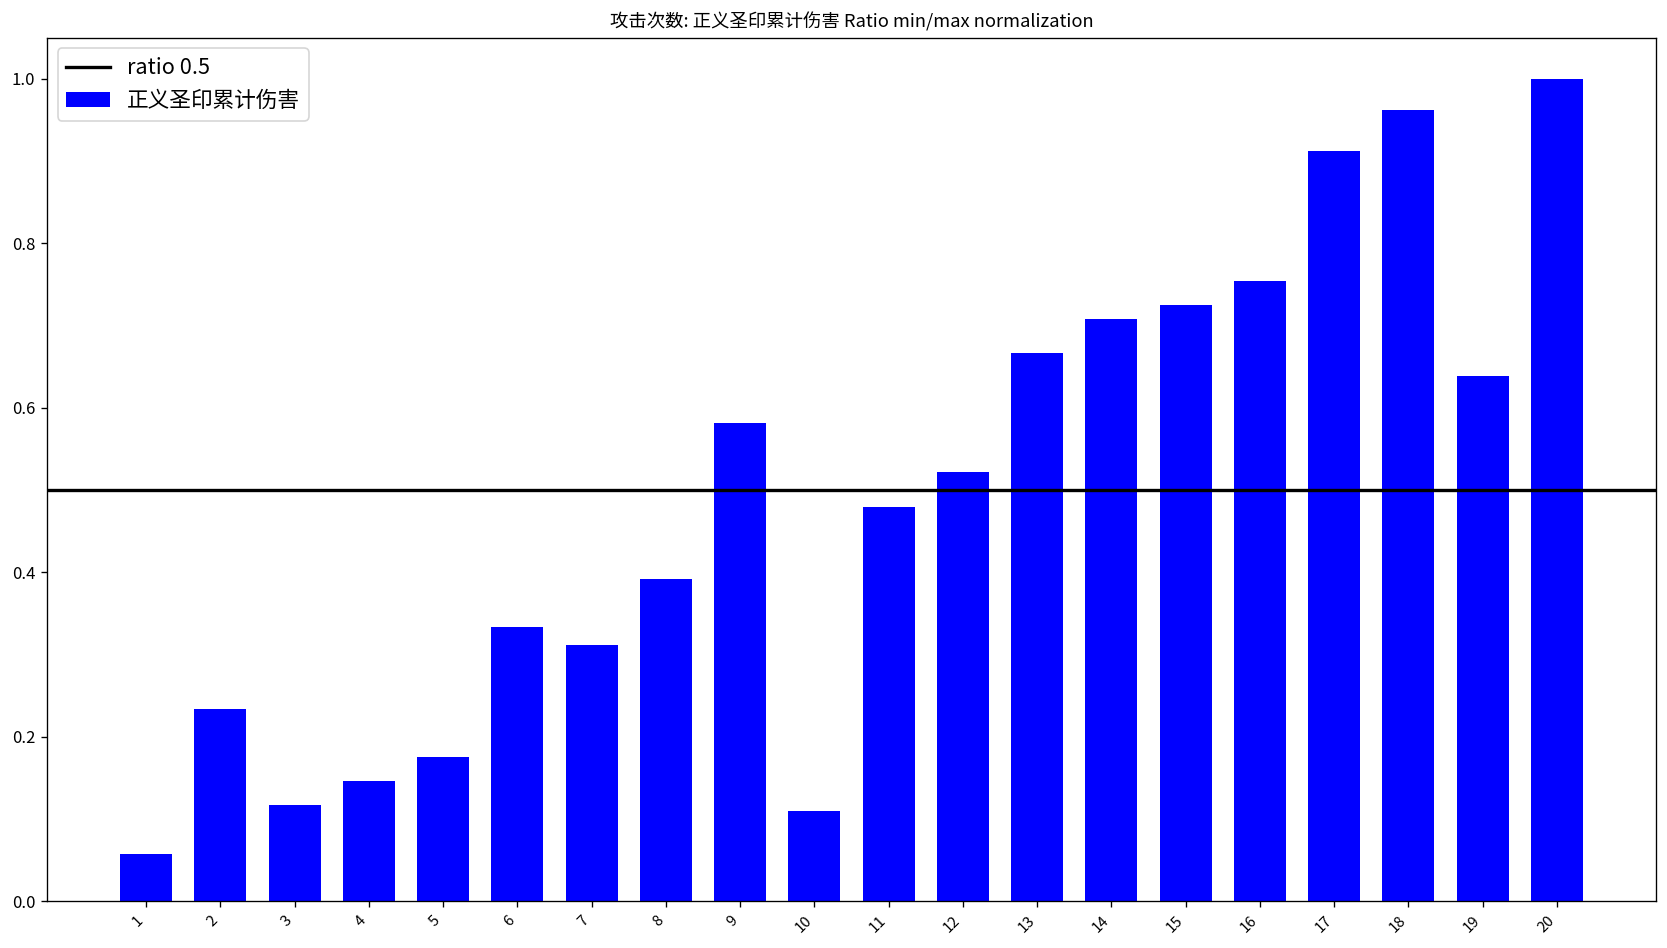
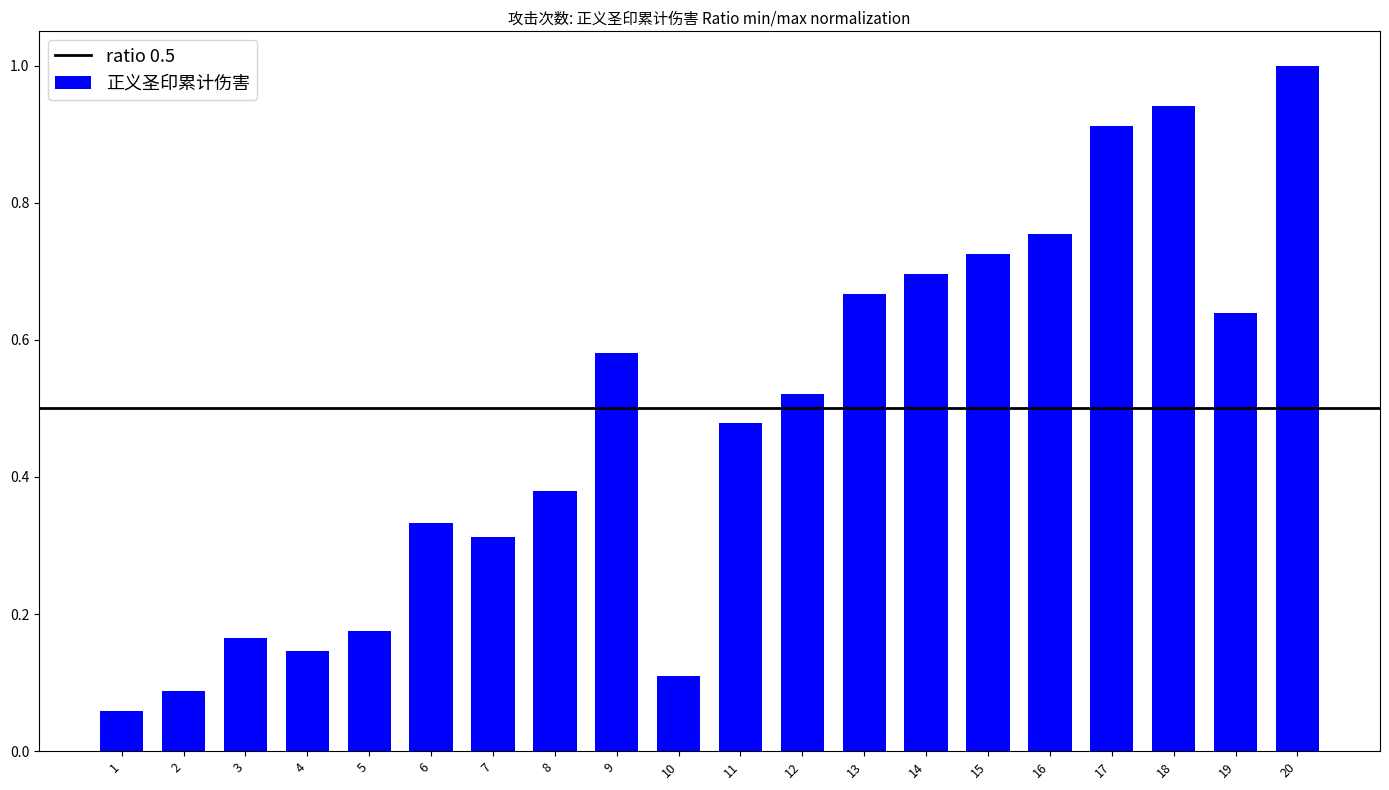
  {
    "1": 0.06,
-   "2": 0.23,
-   "3": 0.12,
+   "2": 0.09,
+   "3": 0.17,
    "4": 0.15,
    "5": 0.18,
    "6": 0.33,
    "7": 0.31,
-   "8": 0.39,
+   "8": 0.38,
    "9": 0.58,
    "10": 0.11,
    "11": 0.48,
    "12": 0.52,
    "13": 0.67,
-   "14": 0.71,
+   "14": 0.70,
    "15": 0.73,
    "16": 0.75,
    "17": 0.91,
-   "18": 0.96,
+   "18": 0.94,
    "19": 0.64,
    "20": 1.00
  }
